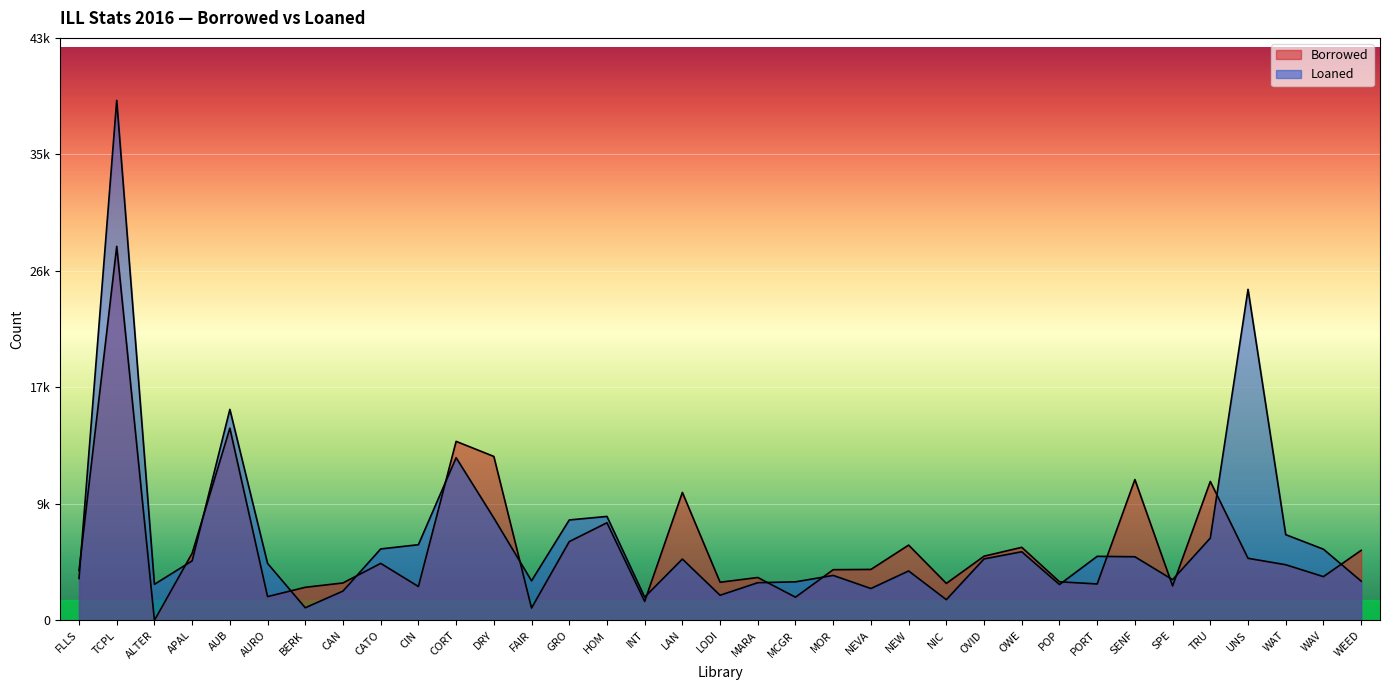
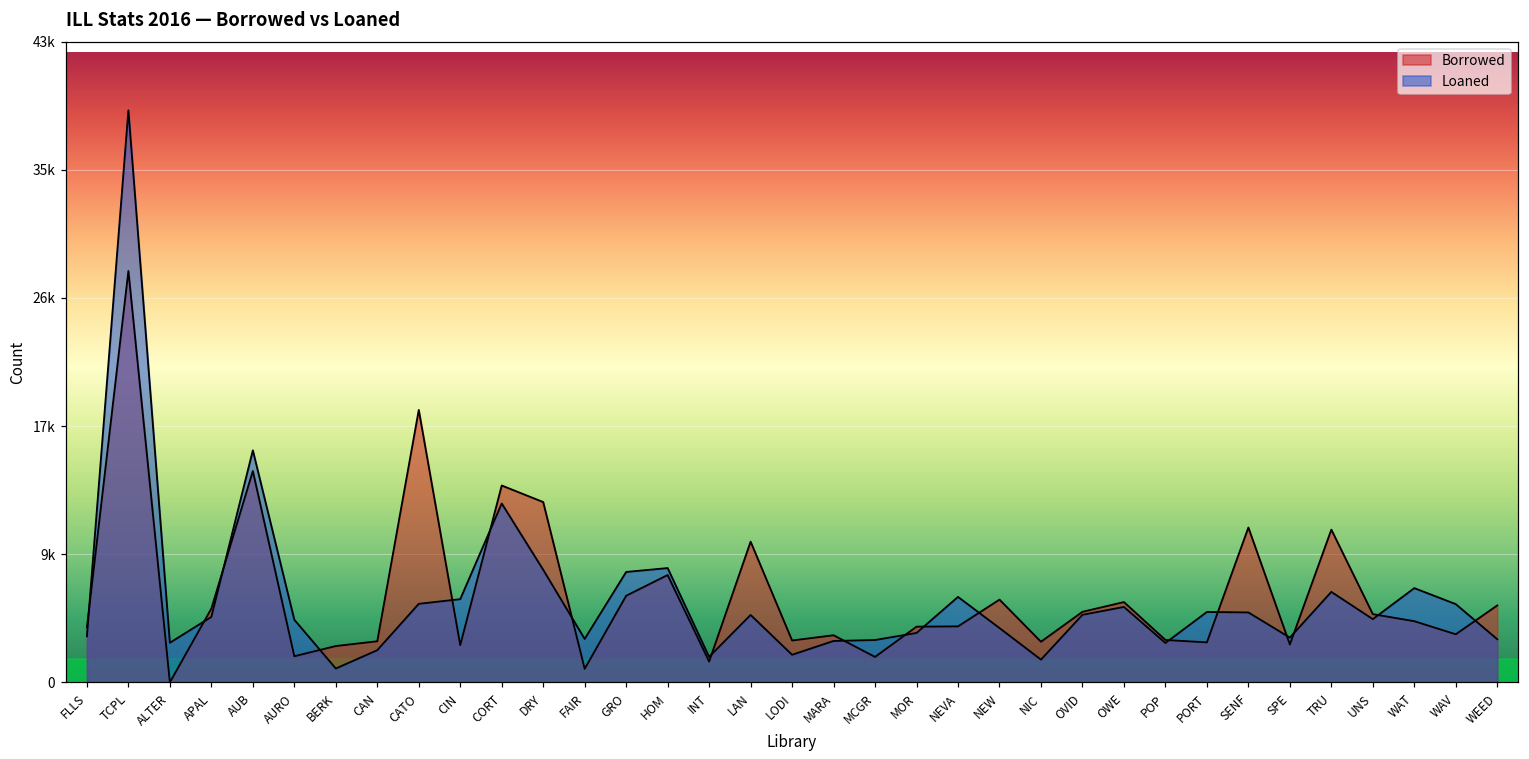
  {
    "Borrowed": {
      "FLLS": 3700,
      "TCPL": 27700,
      "APAL": 5000,
      "AUB": 14200,
      "AURO": 1800,
      "BERK": 2400,
      "CAN": 2800,
-     "CATO": 4200,
+     "CATO": 18300,
      "CIN": 2500,
      "CORT": 13300,
      "DRY": 12100,
      "GRO": 5800,
      "HOM": 7200,
      "LAN": 9500,
      "LODI": 2800,
      "MARA": 3200,
      "MCGR": 1700,
      "MOR": 3800,
      "NEVA": 3800,
      "NEW": 5600,
      "NIC": 2700,
      "OVID": 4800,
      "OWE": 5400,
      "POP": 2900,
      "PORT": 2700,
      "SENF": 10400,
      "SPE": 2500,
      "TRU": 10300,
      "UNS": 4600,
      "WAT": 4100,
      "WAV": 3200,
      "WEED": 5200
    },
    "Loaned": {
      "FLLS": 3100,
      "TCPL": 38500,
      "ALTER": 2700,
      "APAL": 4400,
      "AUB": 15600,
      "AURO": 4200,
      "CAN": 2200,
      "CATO": 5300,
      "CIN": 5600,
      "CORT": 12000,
      "DRY": 7600,
      "FAIR": 2900,
      "GRO": 7400,
      "HOM": 7700,
      "INT": 1700,
      "LAN": 4500,
      "LODI": 1900,
      "MARA": 2800,
      "MCGR": 2900,
      "MOR": 3300,
-     "NEVA": 2400,
+     "NEVA": 5800,
      "NEW": 3700,
      "OVID": 4600,
      "OWE": 5100,
      "POP": 2700,
      "PORT": 4700,
      "SENF": 4700,
      "SPE": 3000,
      "TRU": 6100,
-     "UNS": 24500,
+     "UNS": 4300,
      "WAT": 6300,
      "WAV": 5300,
      "WEED": 2900
    }
  }
